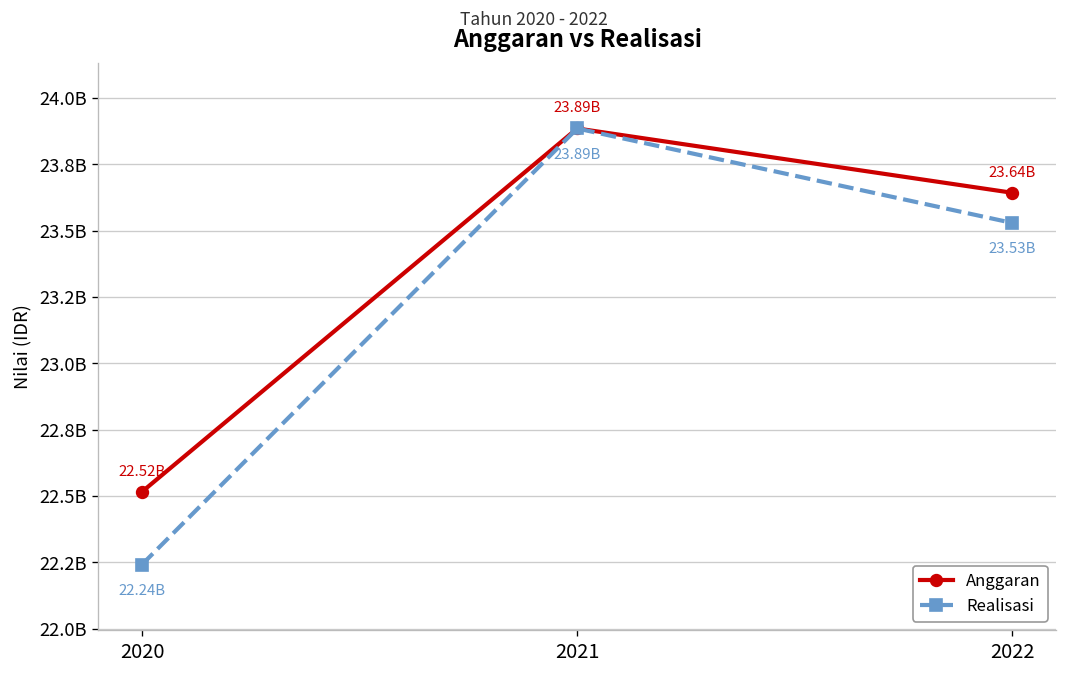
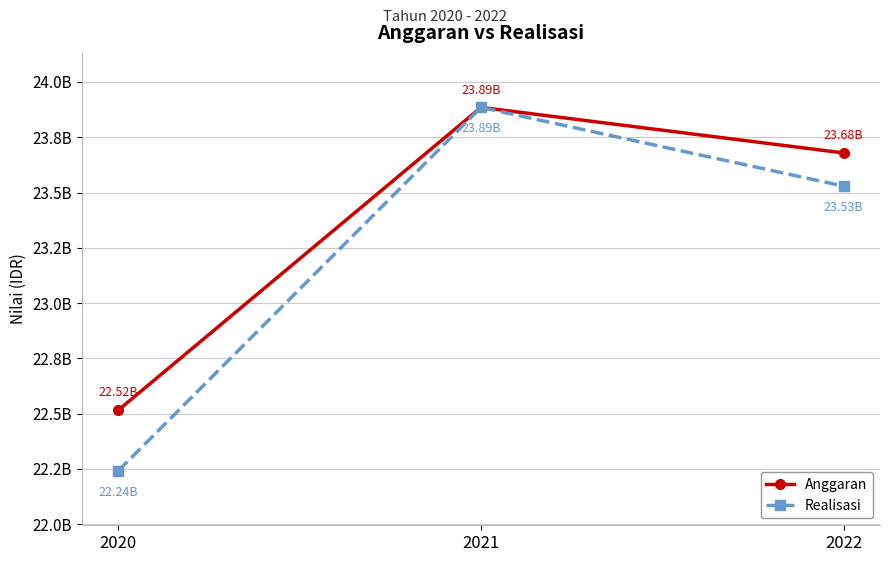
  {
    "Anggaran": {
      "2020": "22.52B",
-     "2022": "23.64B"
+     "2022": "23.68B"
    },
    "Realisasi": {
      "2020": "22.24B",
      "2022": "23.53B"
    }
  }
